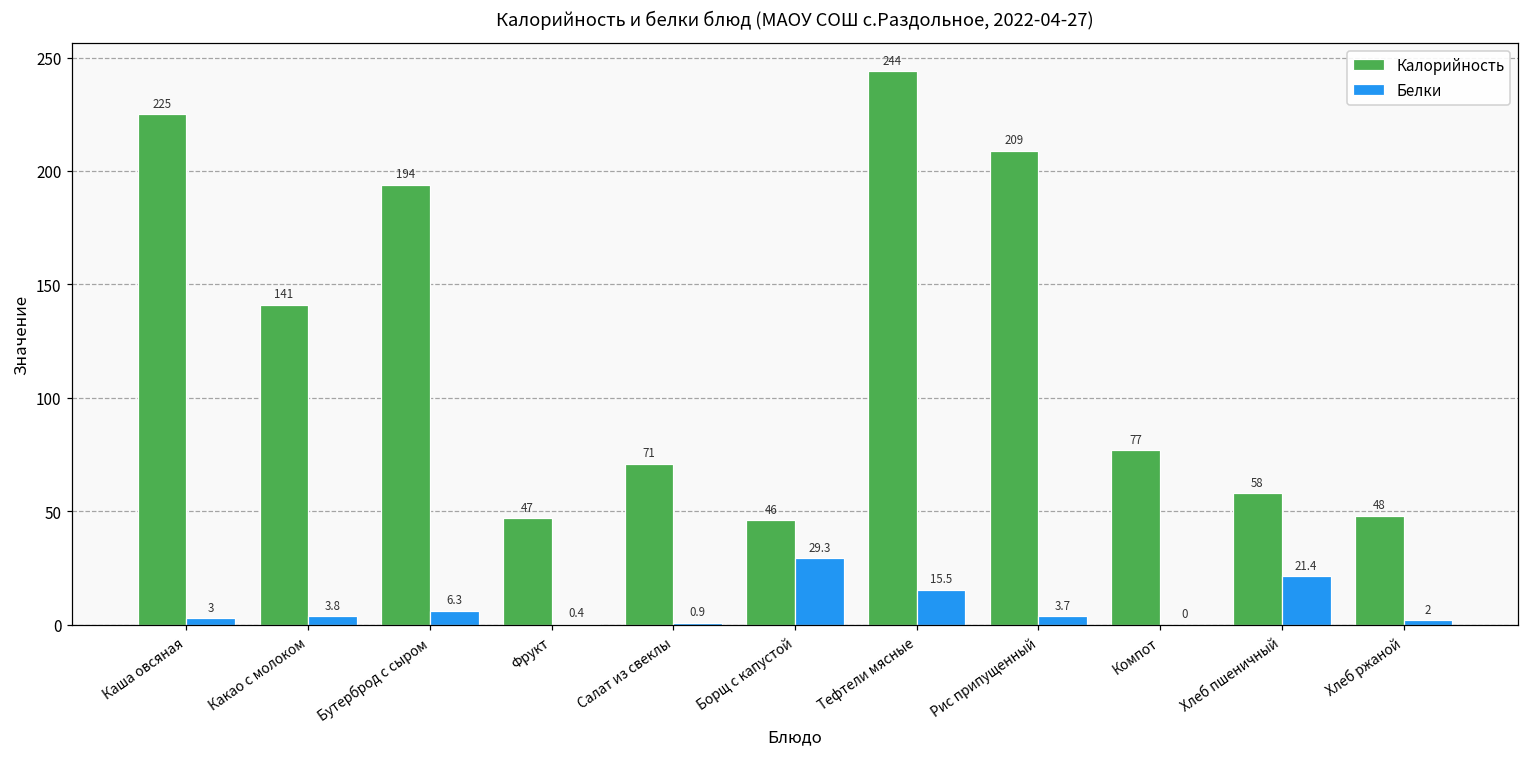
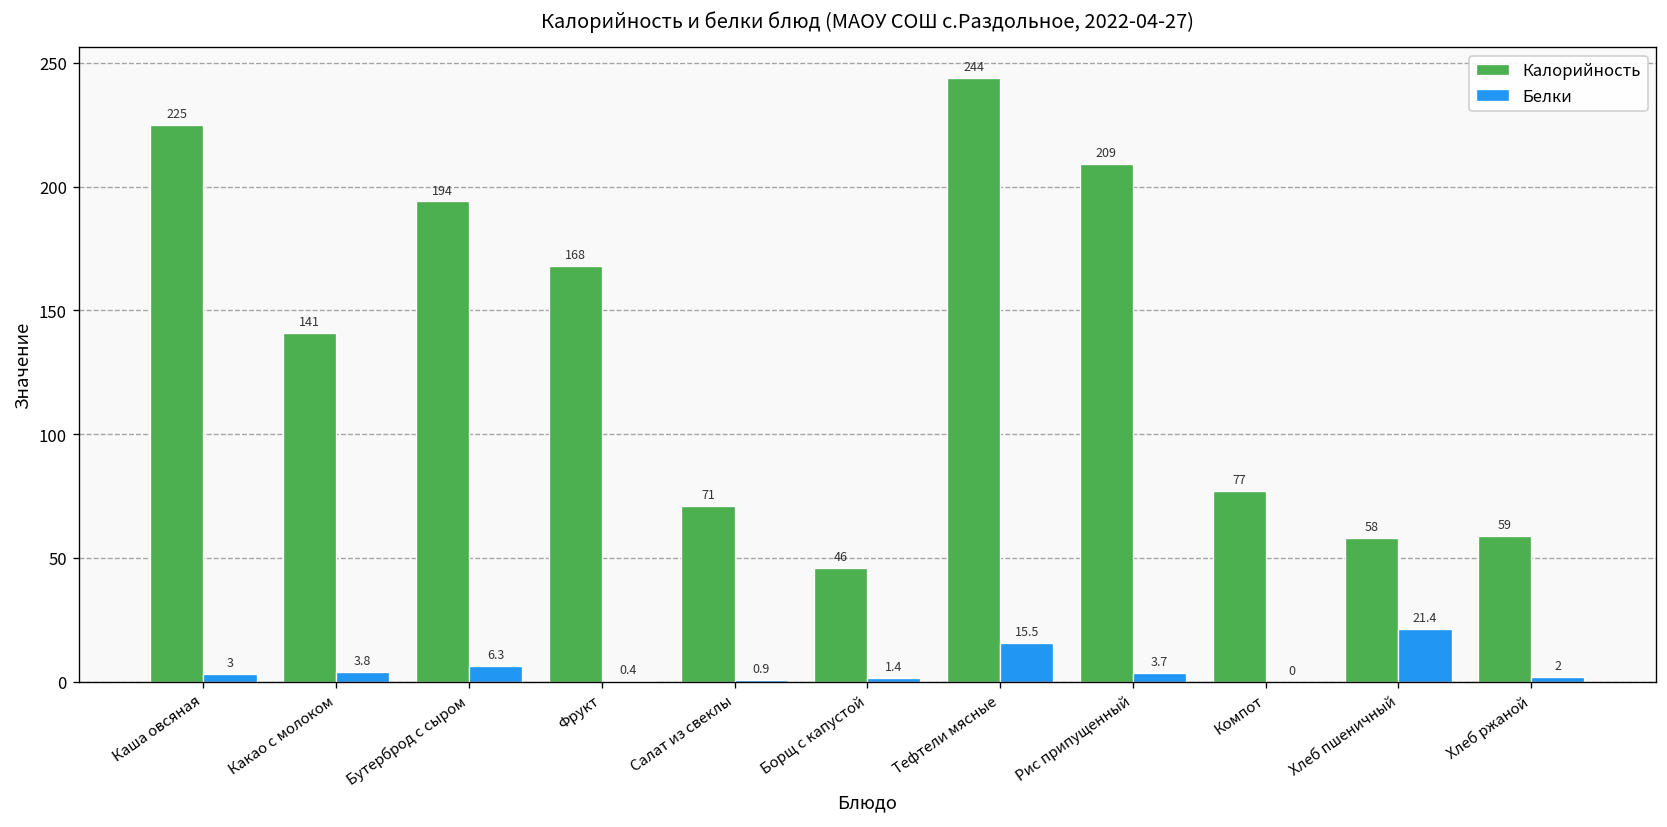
  {
    "Калорийность": {
      "Каша овсяная": 225,
      "Какао с молоком": 141,
      "Бутерброд с сыром": 194,
-     "Фрукт": 47,
+     "Фрукт": 168,
      "Салат из свеклы": 71,
      "Борщ с капустой": 46,
      "Тефтели мясные": 244,
      "Рис припущенный": 209,
      "Компот": 77,
      "Хлеб пшеничный": 58,
-     "Хлеб ржаной": 48
+     "Хлеб ржаной": 59
    },
    "Белки": {
      "Каша овсяная": 3,
      "Какао с молоком": 3.8,
      "Бутерброд с сыром": 6.3,
      "Фрукт": 0.4,
      "Салат из свеклы": 0.9,
-     "Борщ с капустой": 29.3,
+     "Борщ с капустой": 1.4,
      "Тефтели мясные": 15.5,
      "Рис припущенный": 3.7,
      "Компот": 0,
      "Хлеб пшеничный": 21.4,
      "Хлеб ржаной": 2
    }
  }
